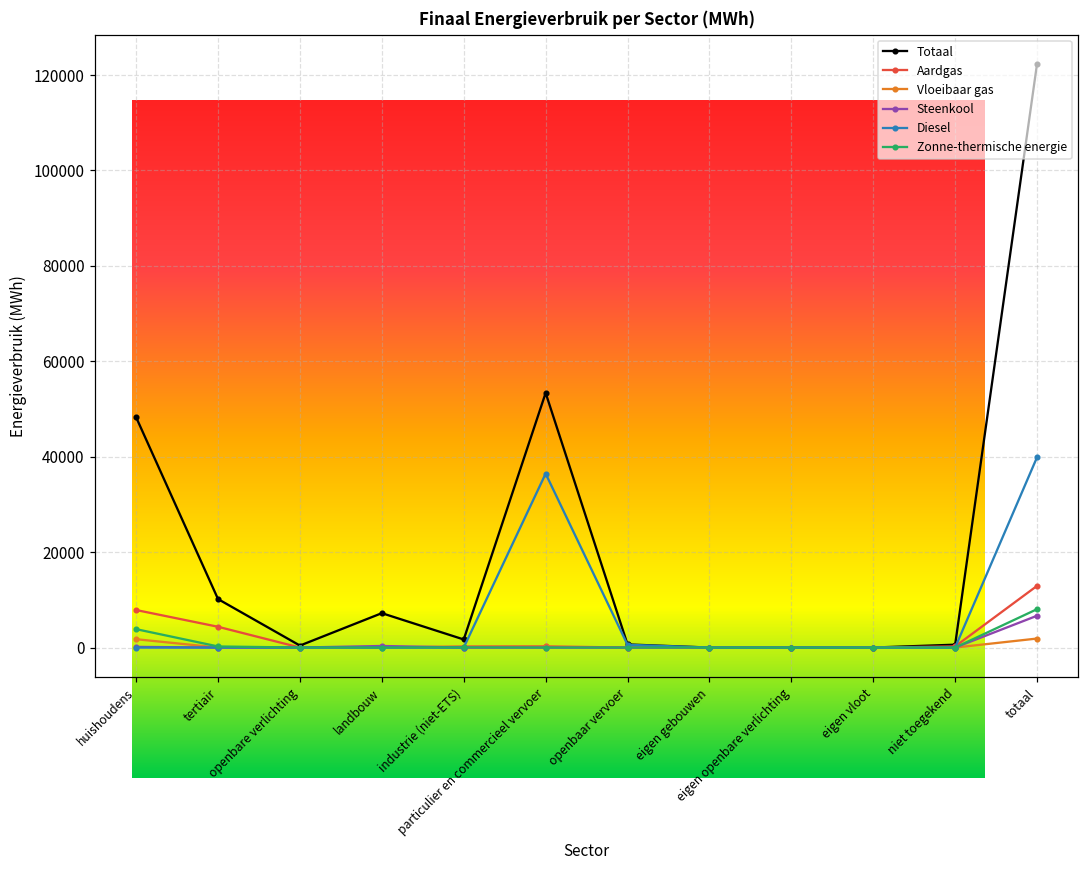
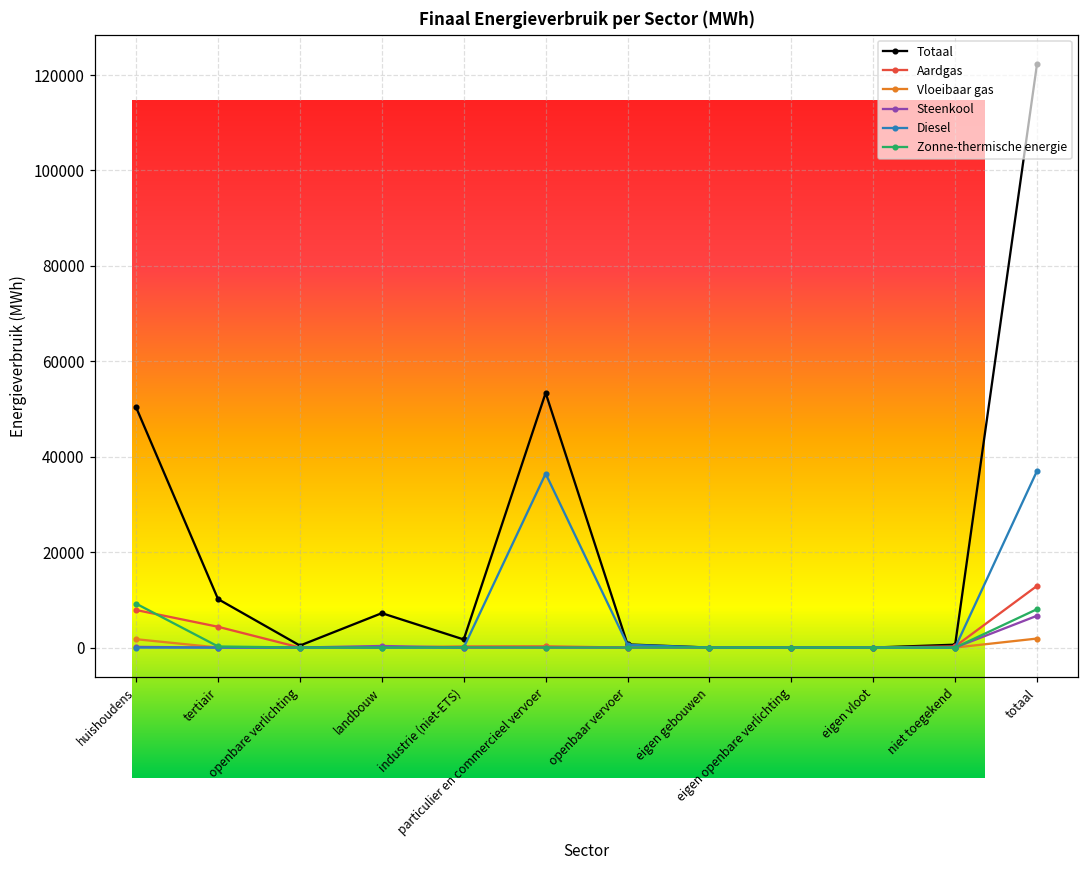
  {
    "Totaal": {
-     "huishoudens": 48000
+     "huishoudens": 50000
    },
    "Steenkool": {
      "totaal": 7000
    },
    "Diesel": {
-     "totaal": 40000
+     "totaal": 37000
    },
    "Zonne-thermische energie": {
-     "huishoudens": 4000,
+     "huishoudens": 9000,
      "totaal": 8000
    }
  }
